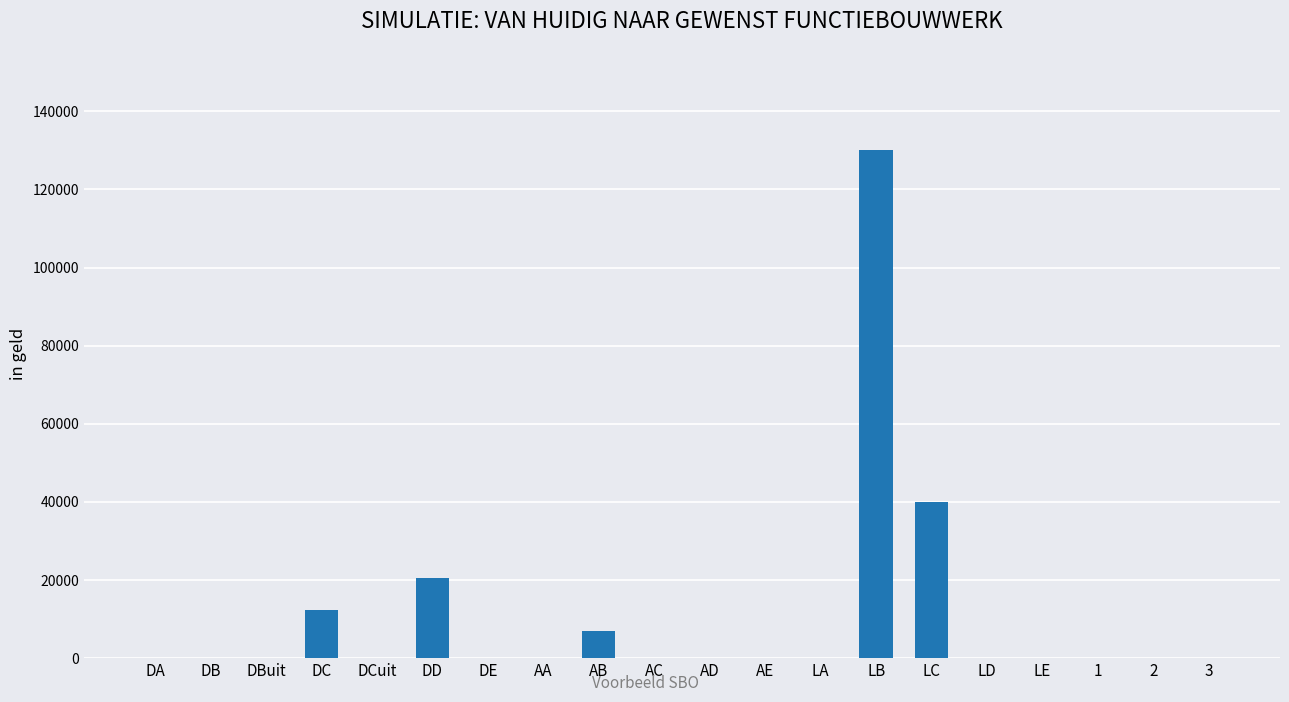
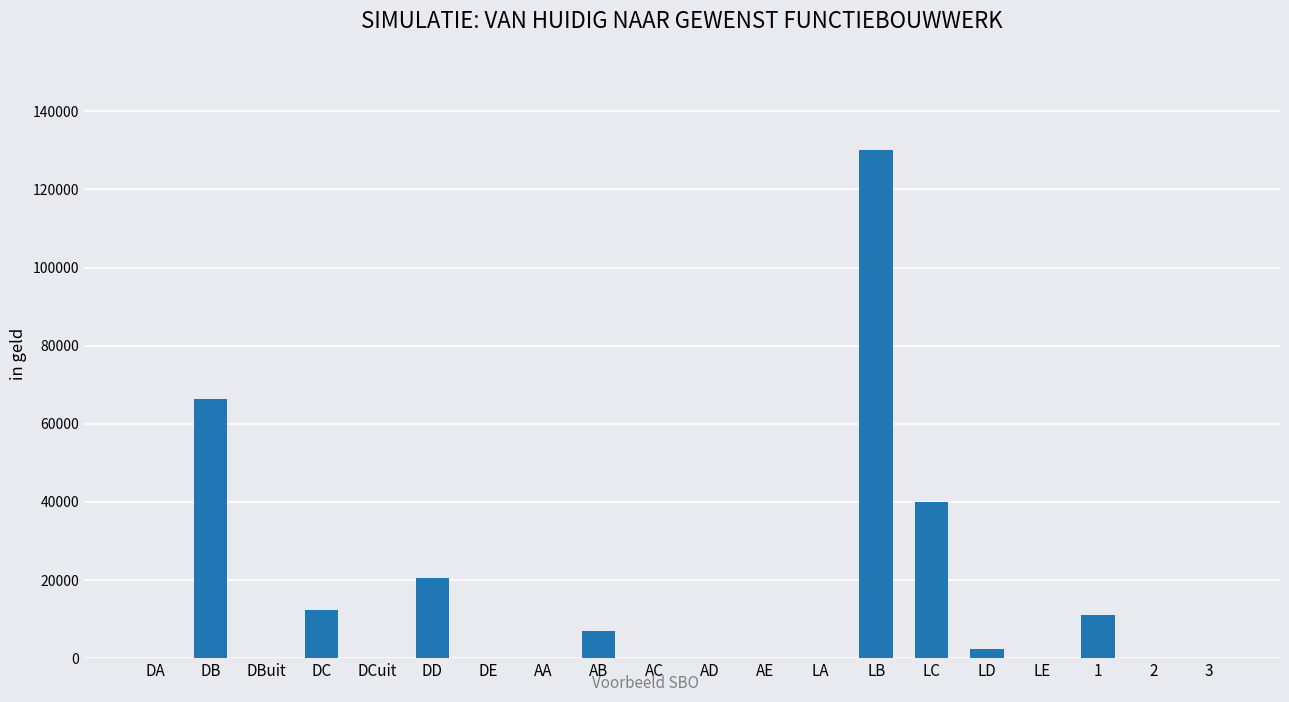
  {
    "DA": 0,
-   "DB": 0,
+   "DB": 66000,
    "DBuit": 0,
    "DC": 12000,
    "DCuit": 0,
    "DD": 20000,
    "DE": 0,
    "AA": 0,
    "AB": 7000,
    "AC": 0,
    "AD": 0,
    "AE": 0,
    "LA": 0,
    "LB": 130000,
    "LC": 40000,
-   "LD": 0,
+   "LD": 2000,
    "LE": 0,
-   "1": 0,
+   "1": 11000,
    "2": 0,
    "3": 0
  }
